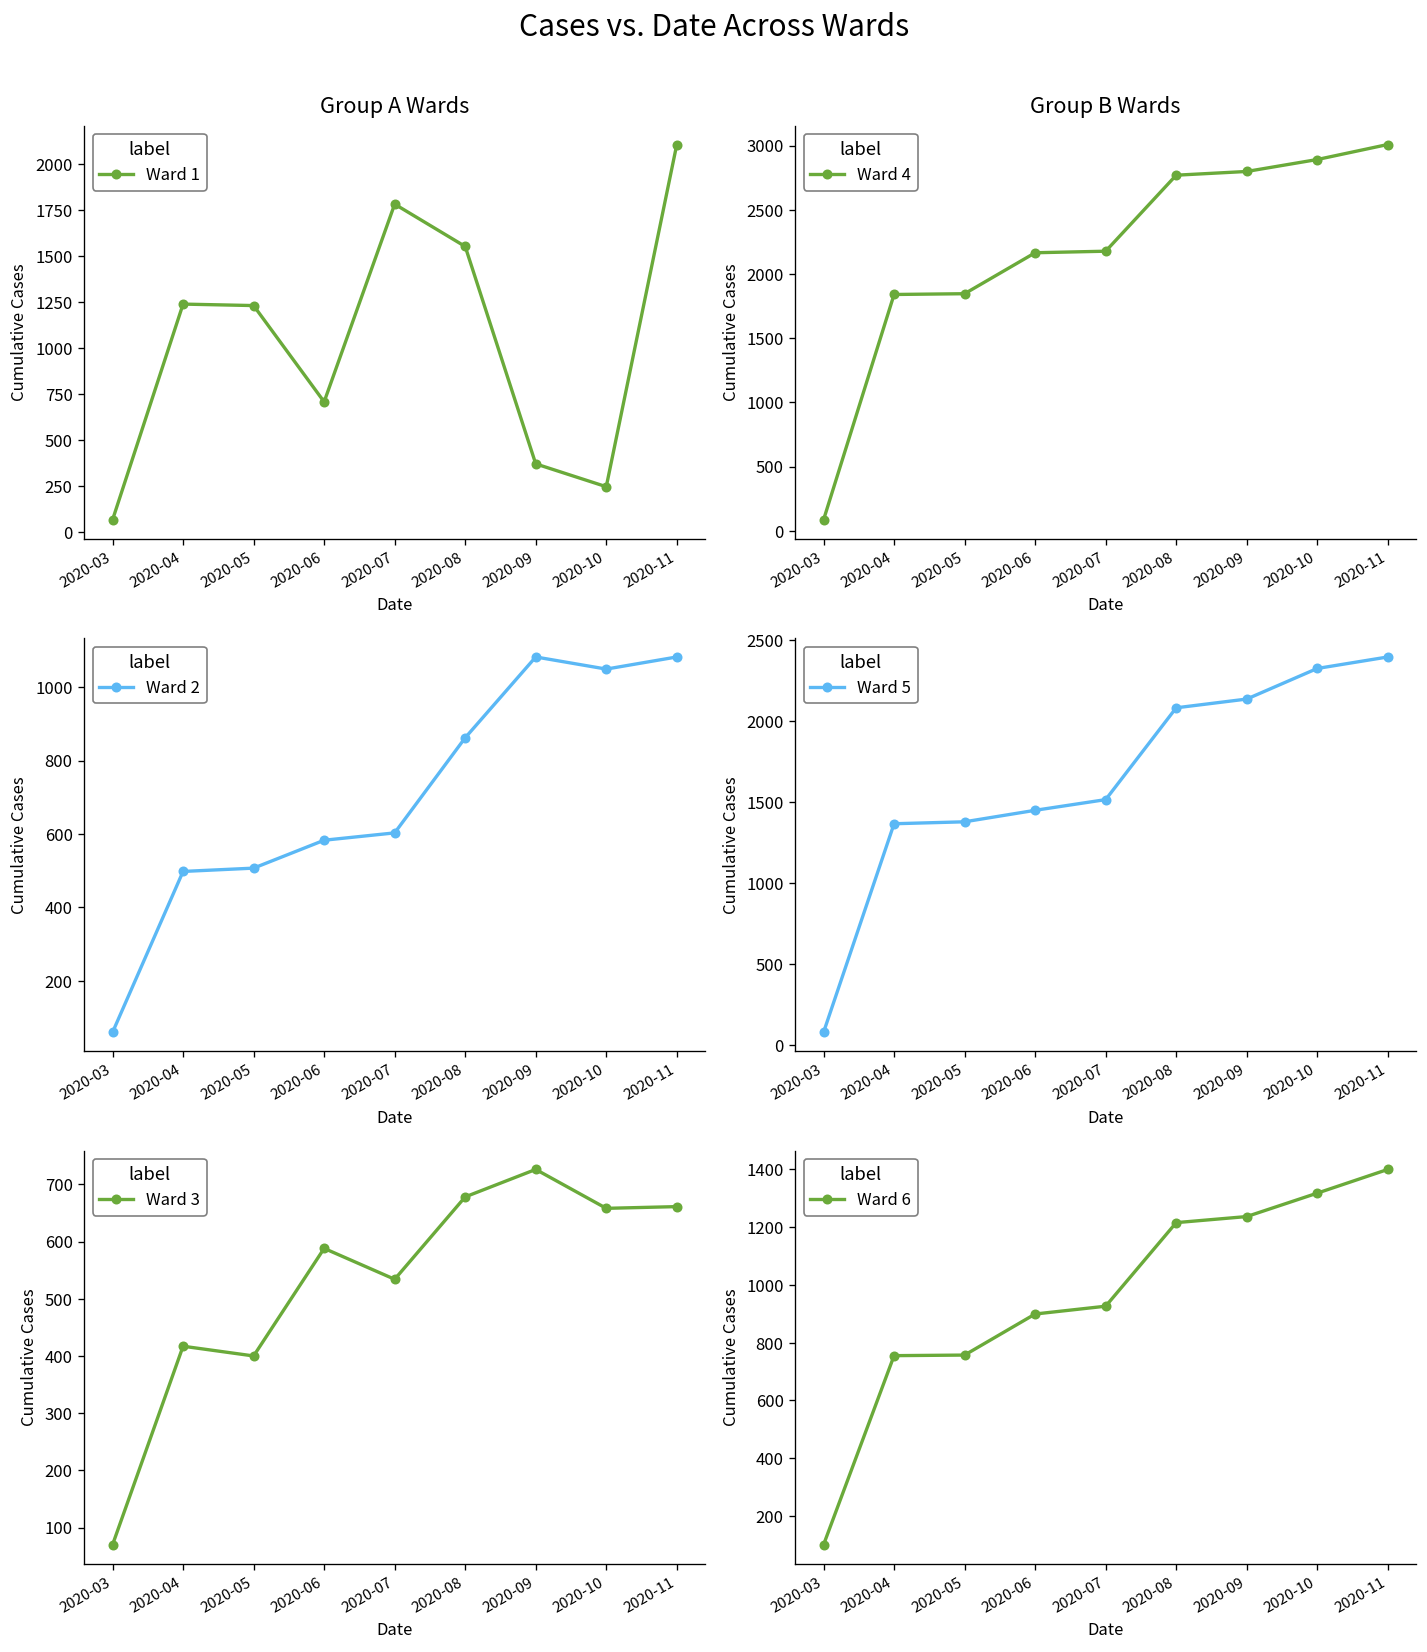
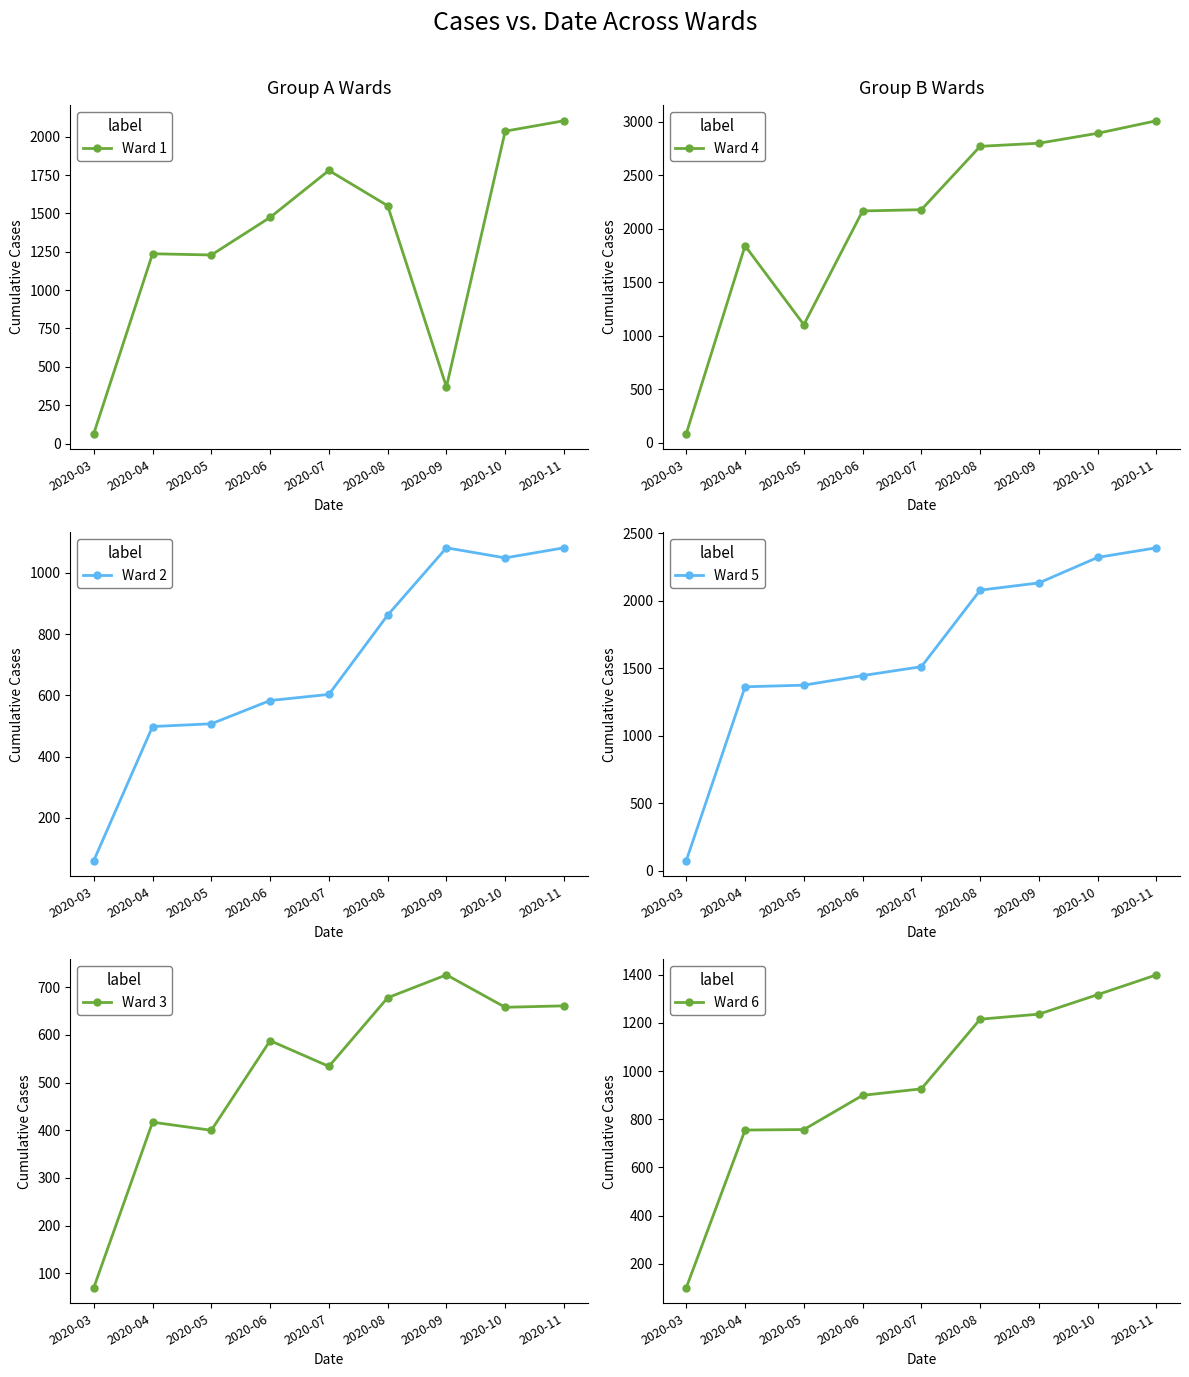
  {
    "Group A Wards": {
      "2020-03": 70,
      "2020-04": 1240,
      "2020-05": 1230,
-     "2020-06": 710,
+     "2020-06": 1470,
      "2020-07": 1780,
      "2020-08": 1550,
      "2020-09": 370,
-     "2020-10": 250,
+     "2020-10": 2040,
      "2020-11": 2100
    },
    "Group B Wards": {
      "2020-03": 90,
      "2020-04": 1840,
-     "2020-05": 1850,
+     "2020-05": 1100,
      "2020-06": 2170,
      "2020-07": 2180,
      "2020-08": 2770,
      "2020-09": 2800,
      "2020-10": 2890,
      "2020-11": 3010
    }
  }
